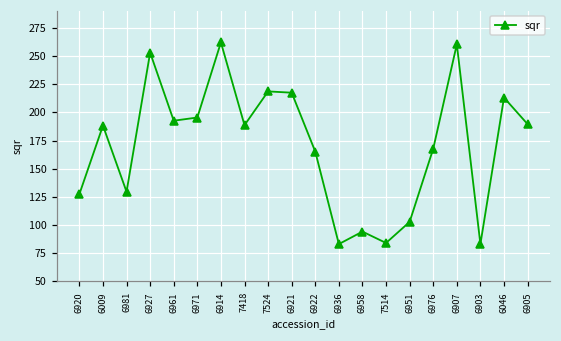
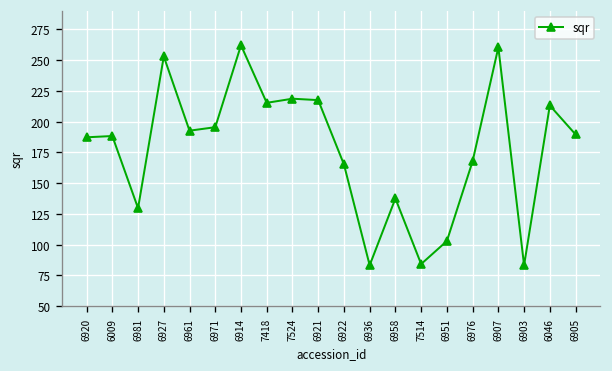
  {
-   "6920": 127,
+   "6920": 187,
    "6009": 188,
    "6981": 130,
    "6927": 253,
    "6961": 193,
    "6971": 195,
    "6914": 262,
-   "7418": 189,
+   "7418": 215,
    "7524": 219,
    "6921": 218,
    "6922": 165,
    "6936": 83,
-   "6958": 94,
+   "6958": 137,
    "7514": 84,
    "6951": 103,
    "6976": 168,
    "6907": 260,
    "6903": 83,
    "6046": 213,
    "6905": 190
  }
